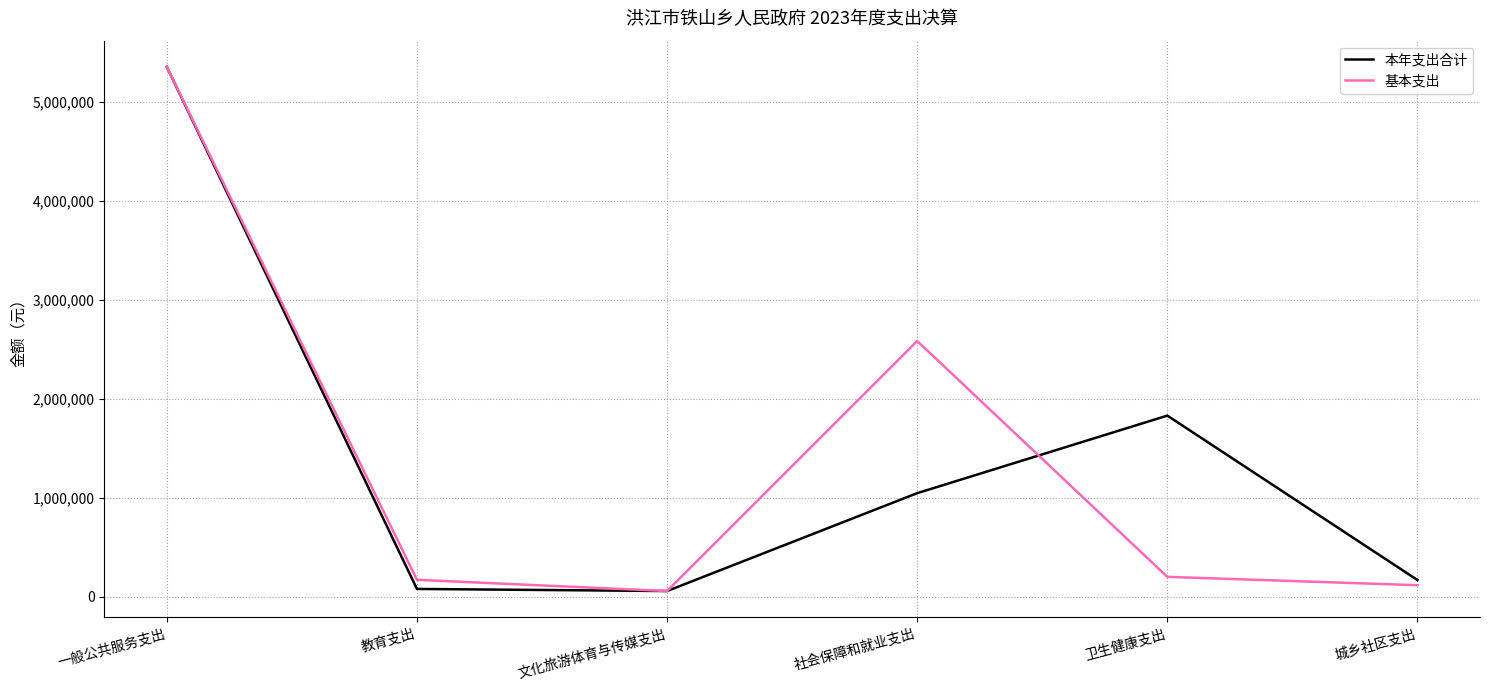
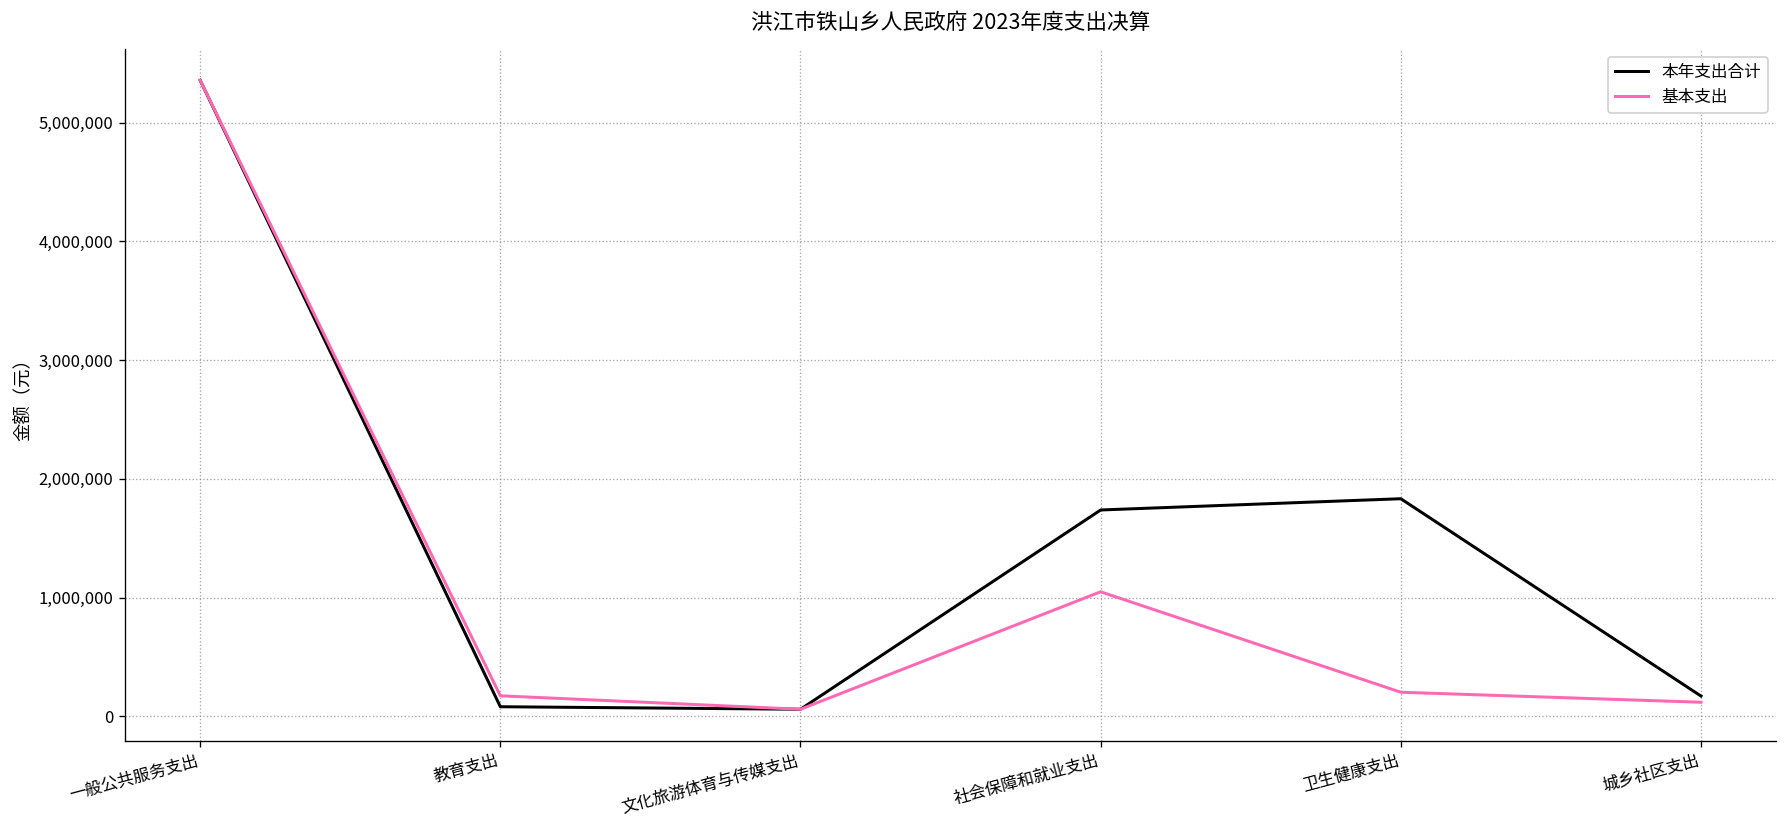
  {
    "本年支出合计": {
      "教育支出": "100,000",
-     "社会保障和就业支出": "1,000,000",
+     "社会保障和就业支出": "1,700,000",
      "卫生健康支出": "1,800,000",
      "城乡社区支出": "200,000"
    },
    "基本支出": {
      "教育支出": "200,000",
-     "社会保障和就业支出": "2,600,000",
+     "社会保障和就业支出": "1,000,000",
      "卫生健康支出": "200,000",
      "城乡社区支出": "100,000"
    }
  }
